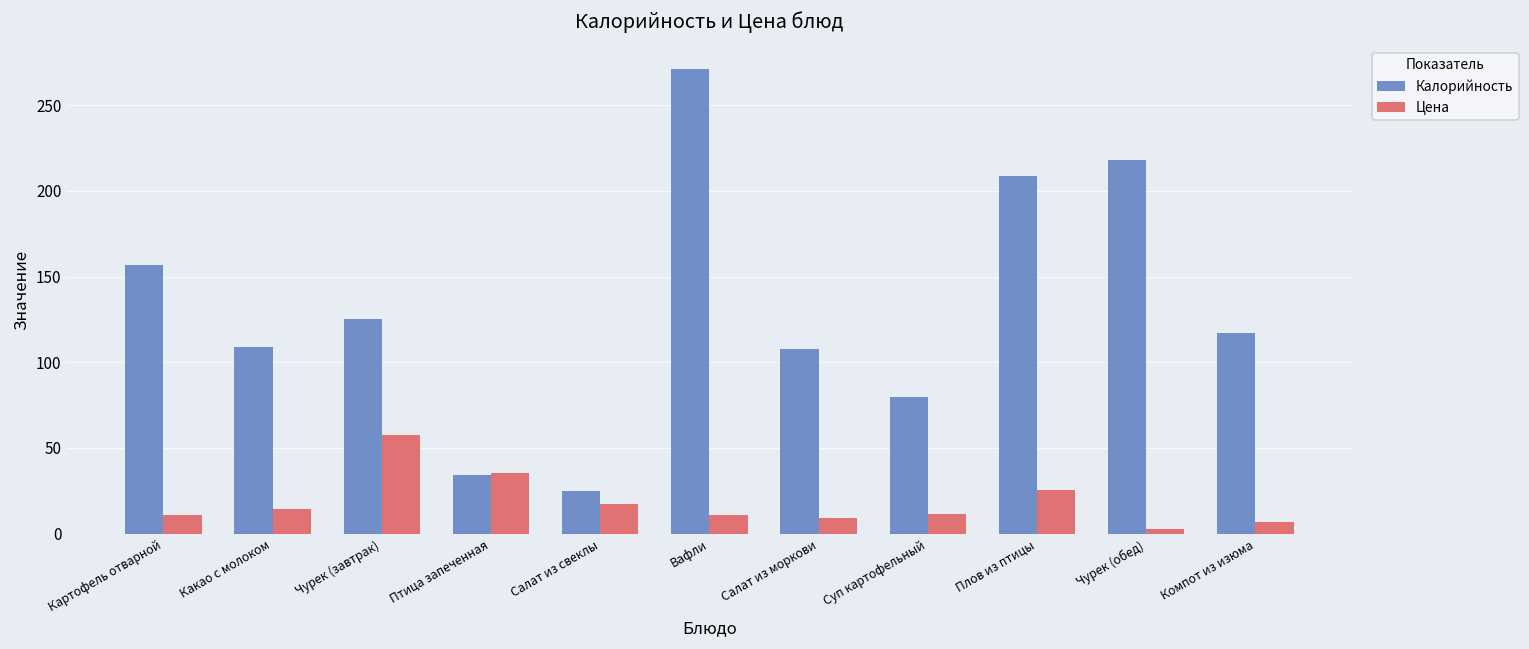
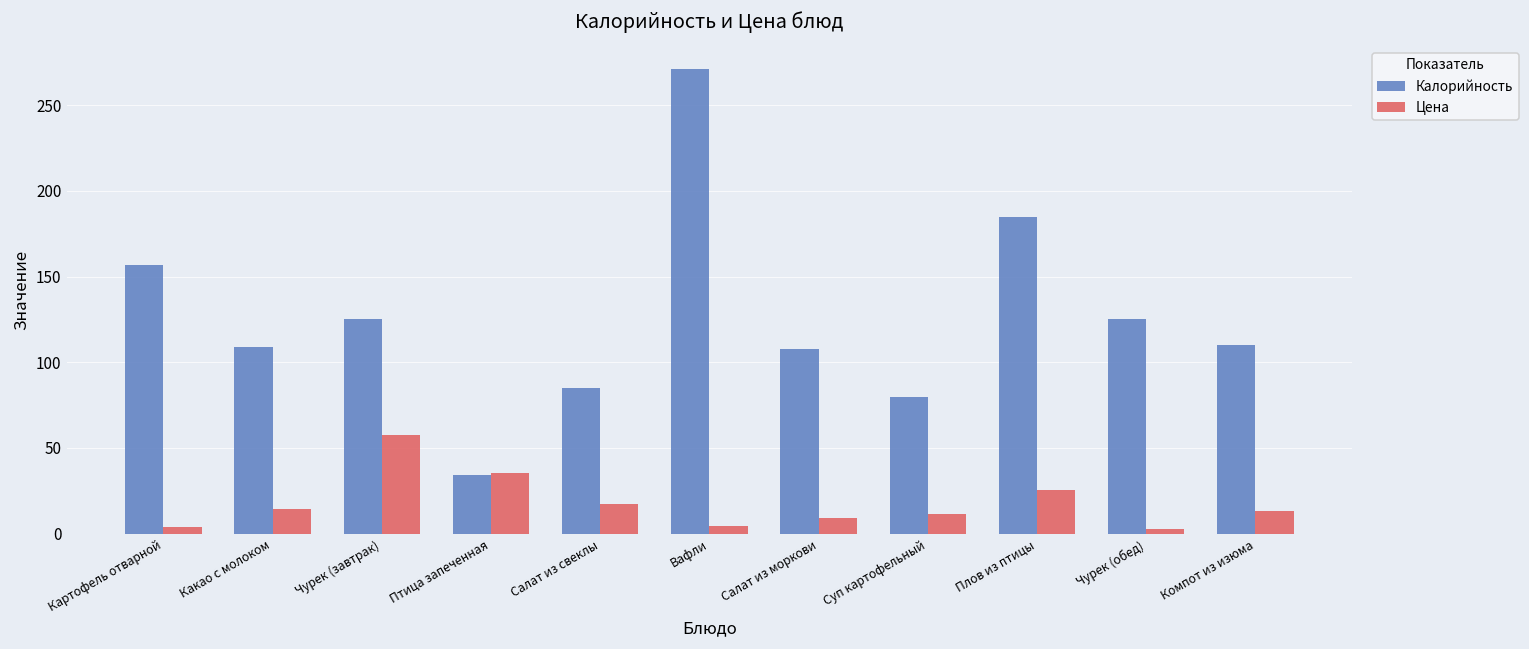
  {
    "Калорийность": {
      "Картофель отварной": 157,
      "Какао с молоком": 109,
      "Чурек (завтрак)": 125,
      "Птица запеченная": 34,
-     "Салат из свеклы": 25,
+     "Салат из свеклы": 85,
      "Вафли": 271,
      "Салат из моркови": 108,
      "Суп картофельный": 80,
-     "Плов из птицы": 209,
-     "Чурек (обед)": 218,
-     "Компот из изюма": 117
+     "Плов из птицы": 185,
+     "Чурек (обед)": 125,
+     "Компот из изюма": 110
    },
    "Цена": {
-     "Картофель отварной": 11,
+     "Картофель отварной": 4,
      "Какао с молоком": 14,
      "Чурек (завтрак)": 57,
      "Птица запеченная": 35,
      "Салат из свеклы": 17,
-     "Вафли": 11,
+     "Вафли": 4,
      "Салат из моркови": 9,
      "Суп картофельный": 12,
      "Плов из птицы": 26,
      "Чурек (обед)": 2,
-     "Компот из изюма": 7
+     "Компот из изюма": 13
    }
  }
